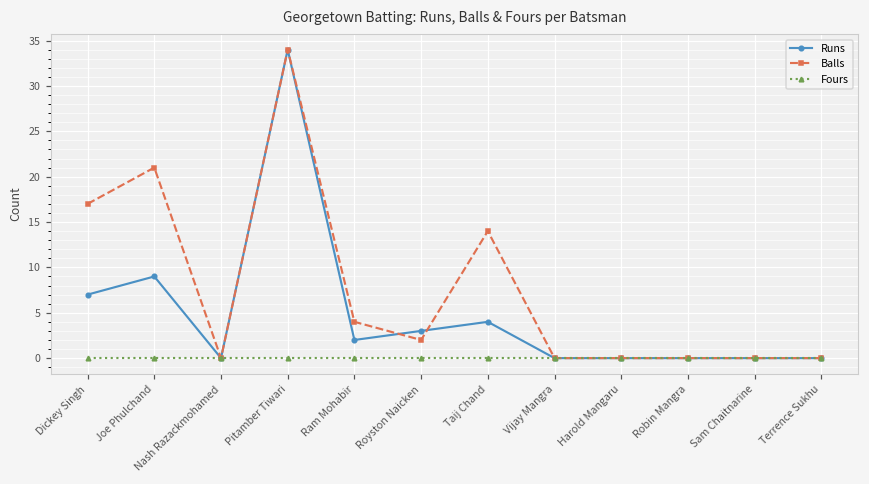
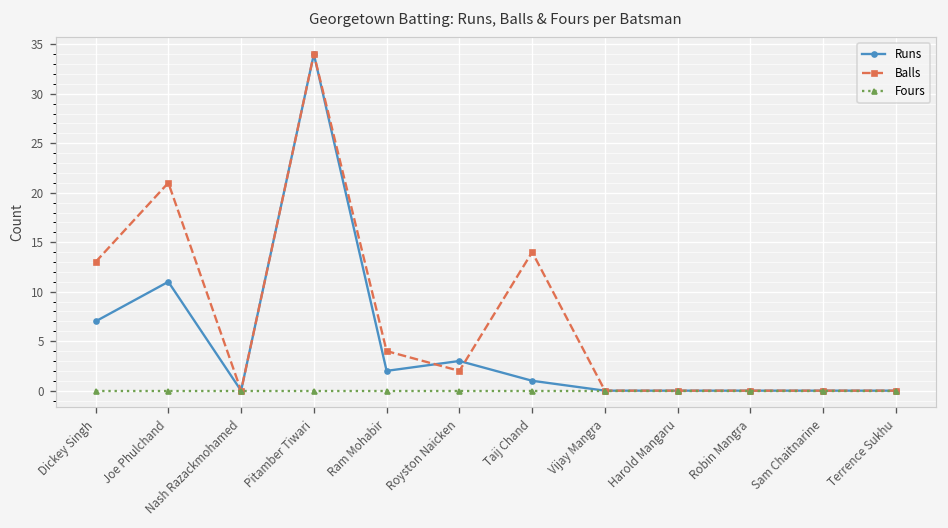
  {
    "Runs": {
      "Dickey Singh": 7,
-     "Joe Phulchand": 9,
+     "Joe Phulchand": 11,
      "Ram Mohabir": 2,
      "Royston Naicken": 3,
-     "Taij Chand": 4
+     "Taij Chand": 1
    },
    "Balls": {
-     "Dickey Singh": 17,
+     "Dickey Singh": 13,
      "Joe Phulchand": 21,
      "Ram Mohabir": 4,
      "Royston Naicken": 2,
      "Taij Chand": 14
    },
    "Fours": {
      "Dickey Singh": 0,
      "Joe Phulchand": 0,
      "Pitamber Tiwari": 0,
      "Ram Mohabir": 0,
      "Royston Naicken": 0,
      "Taij Chand": 0
    }
  }
